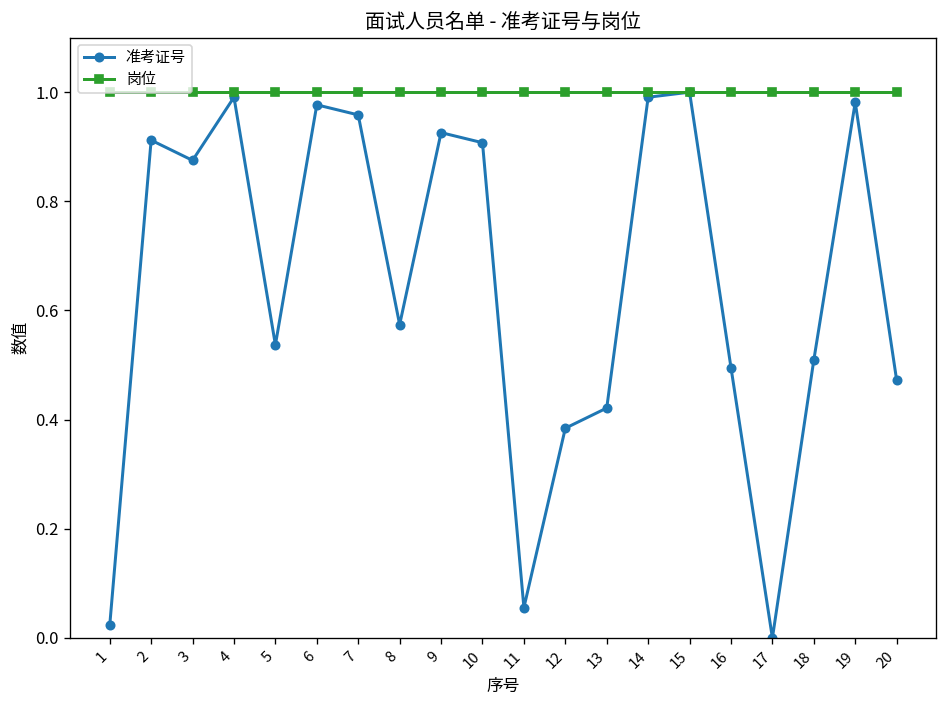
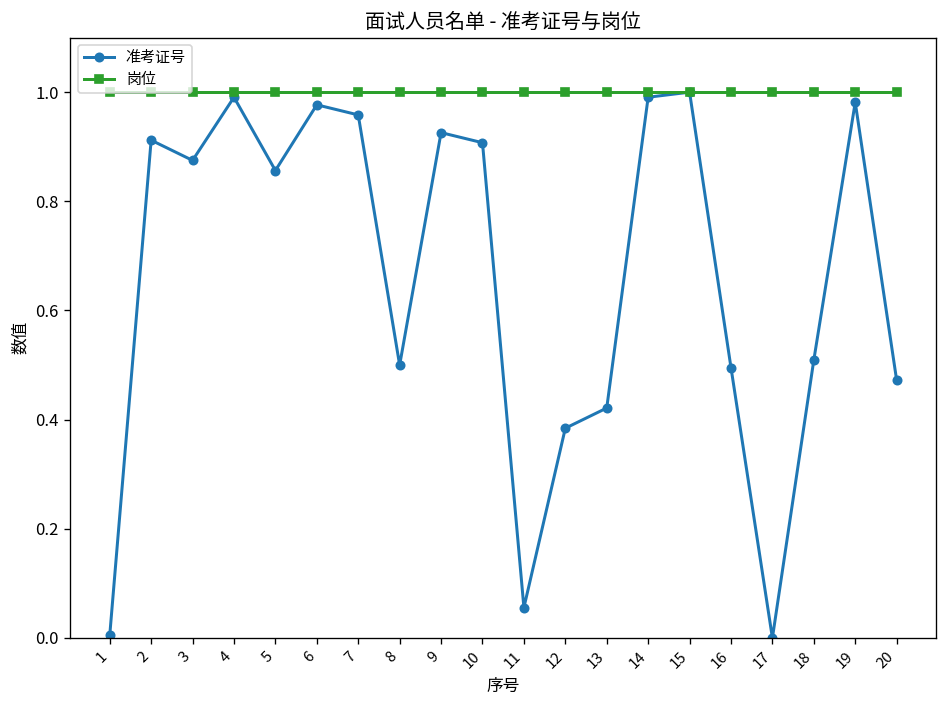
  {
    "准考证号": {
-     "1": 0.02,
+     "1": 0.00,
      "2": 0.91,
      "3": 0.88,
      "4": 0.99,
-     "5": 0.54,
+     "5": 0.86,
      "6": 0.98,
      "7": 0.96,
-     "8": 0.57,
+     "8": 0.50,
      "9": 0.93,
      "10": 0.91,
      "11": 0.06,
      "12": 0.38,
      "13": 0.42,
      "14": 0.99,
      "16": 0.50,
      "17": 0.00,
      "18": 0.51,
      "19": 0.98,
      "20": 0.47
    },
    "岗位": {
      "3": 1.00,
      "4": 1.00,
      "5": 1.00,
      "6": 1.00,
      "7": 1.00,
      "8": 1.00,
      "9": 1.00,
      "10": 1.00,
      "11": 1.00,
      "12": 1.00,
      "13": 1.00,
      "14": 1.00,
      "16": 1.00,
      "17": 1.00,
      "18": 1.00,
      "19": 1.00,
      "20": 1.00
    }
  }
